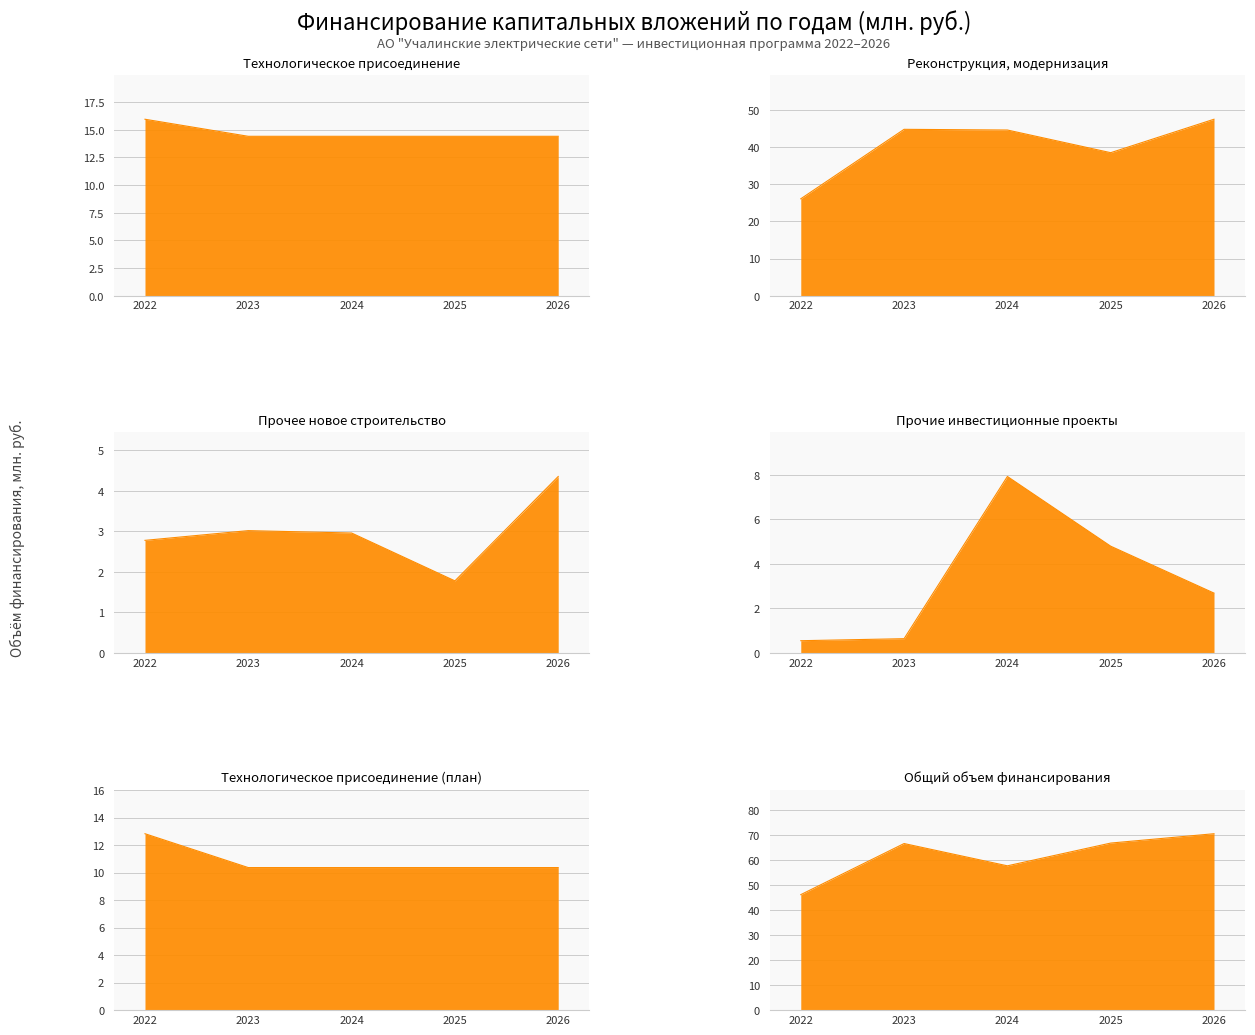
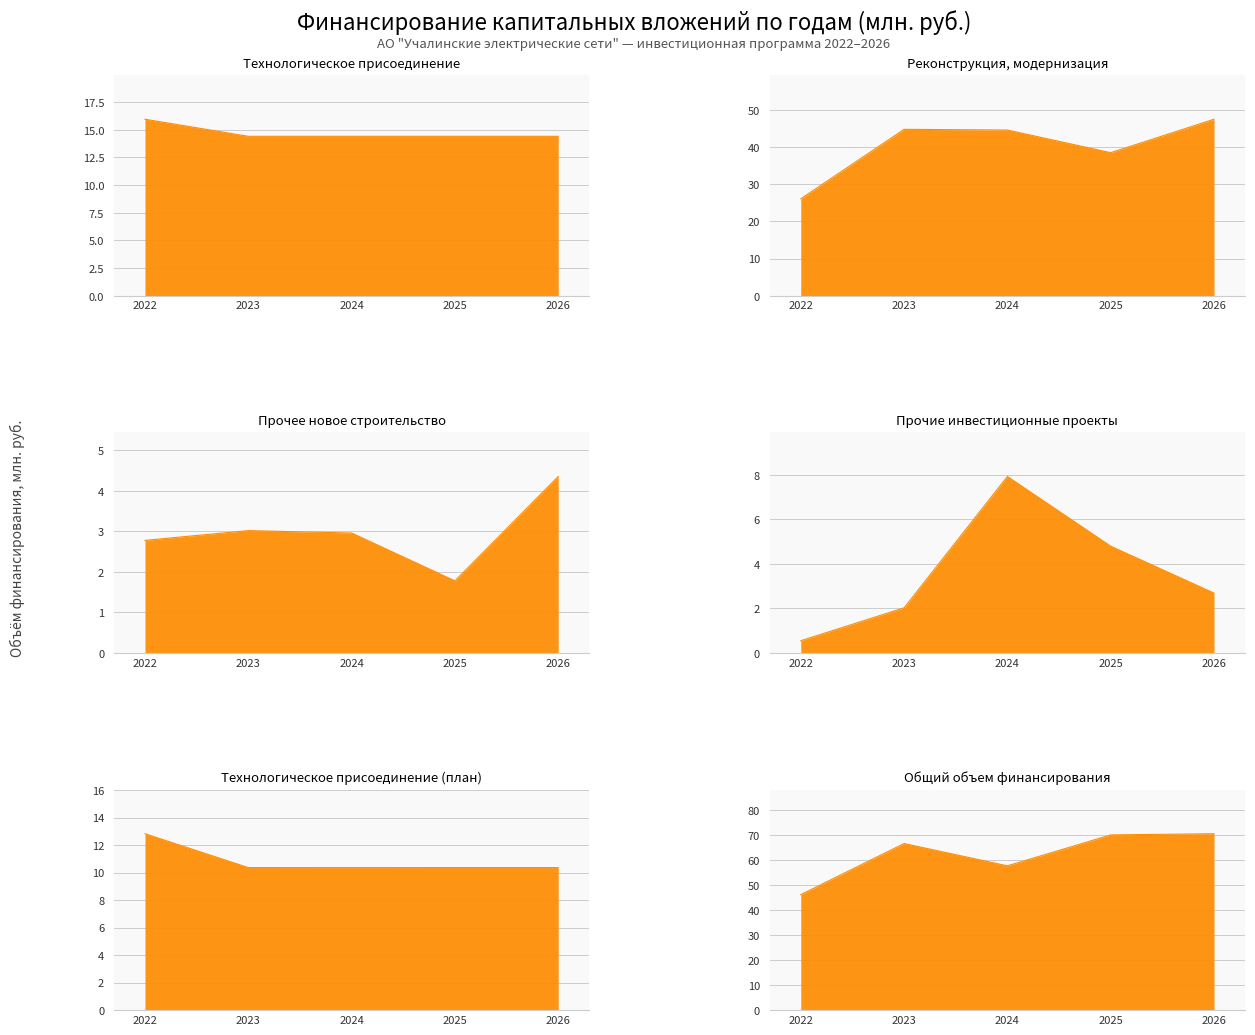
  {
    "Технологическое присоединение": {
      "2022": 15.9,
      "2023": 14.4,
      "2024": 14.4,
      "2025": 14.4,
      "2026": 14.4
    },
    "Реконструкция, модернизация": {
      "2022": 26,
      "2023": 45,
      "2024": 45,
      "2025": 38,
      "2026": 47
    },
    "Прочее новое строительство": {
      "2022": 2.8,
      "2023": 3.0,
      "2024": 3.0,
      "2025": 1.8,
      "2026": 4.4
    },
    "Прочие инвестиционные проекты": {
      "2022": 0.5,
-     "2023": 0.6,
+     "2023": 2.0,
      "2024": 7.9,
      "2025": 4.8,
      "2026": 2.7
    },
    "Технологическое присоединение (план)": {
      "2022": 12.8,
      "2023": 10.4,
      "2024": 10.4,
      "2025": 10.4,
      "2026": 10.4
    },
    "Общий объем финансирования": {
      "2022": 46,
      "2023": 67,
      "2024": 58,
-     "2025": 67,
+     "2025": 70,
      "2026": 71
    }
  }
